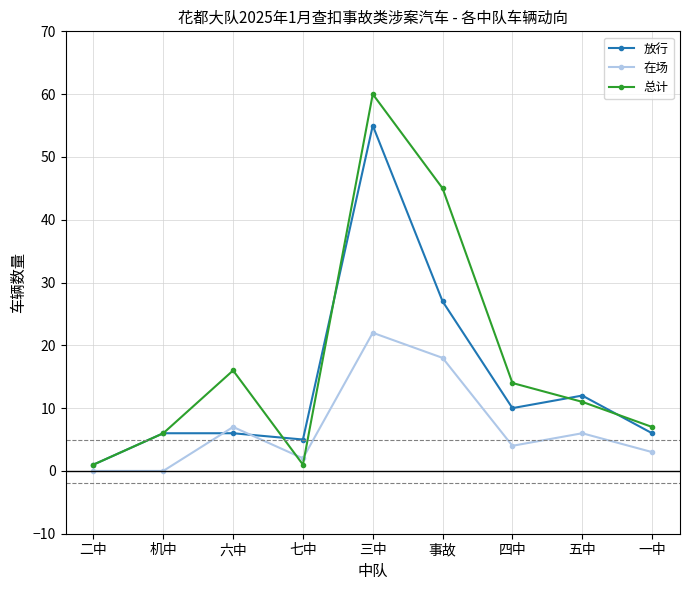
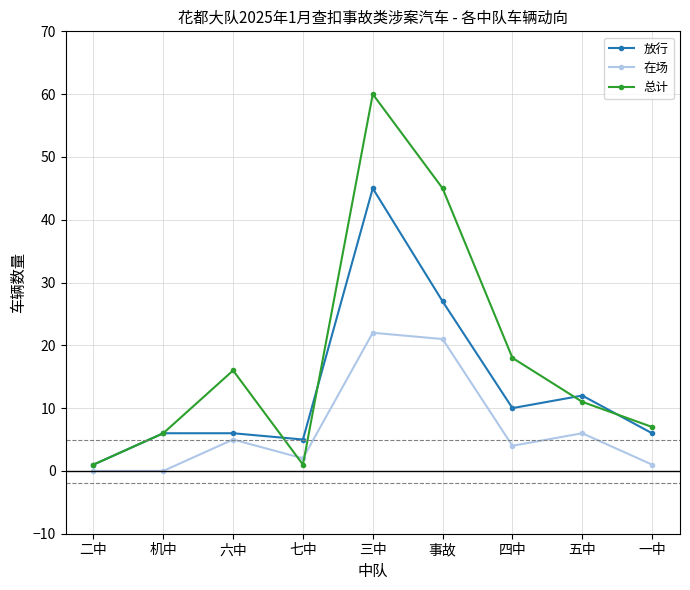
  {
    "放行": {
      "六中": 6,
      "七中": 5,
-     "三中": 55,
+     "三中": 45,
      "事故": 27,
      "四中": 10,
      "五中": 12,
      "一中": 6
    },
    "在场": {
      "二中": 0,
      "机中": 0,
-     "六中": 7,
+     "六中": 5,
      "七中": 2,
      "三中": 22,
-     "事故": 18,
+     "事故": 21,
      "四中": 4,
      "五中": 6,
-     "一中": 3
+     "一中": 1
    },
    "总计": {
      "六中": 16,
      "七中": 1,
      "三中": 60,
      "事故": 45,
-     "四中": 14,
+     "四中": 18,
      "五中": 11,
      "一中": 7
    }
  }
